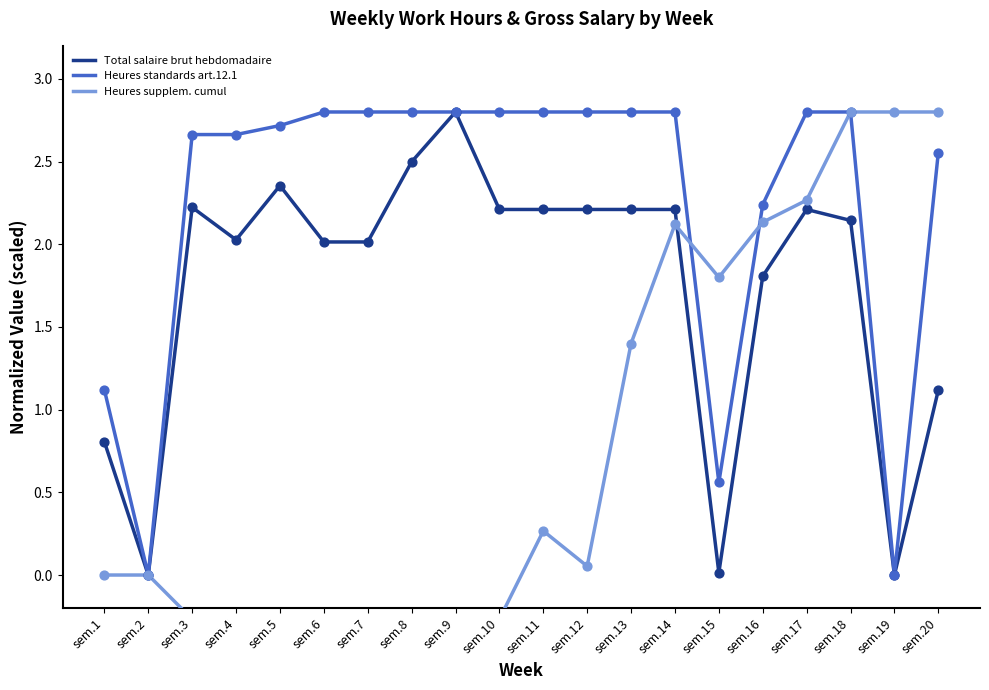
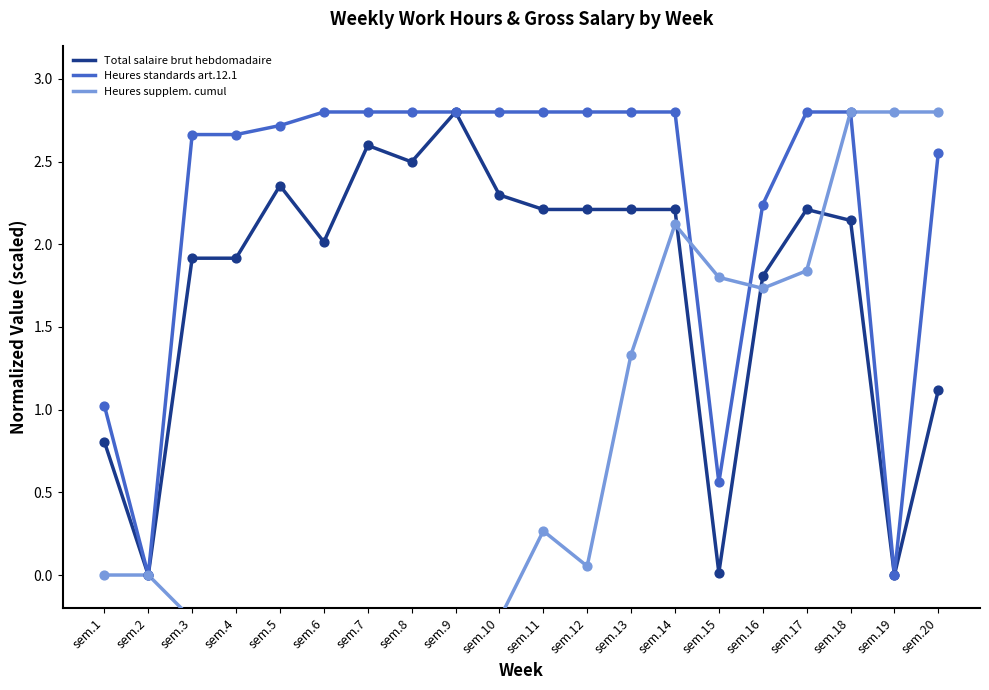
  {
    "Total salaire brut hebdomadaire": {
      "sem.1": 0.81,
-     "sem.3": 2.22,
-     "sem.4": 2.03,
+     "sem.3": 1.92,
+     "sem.4": 1.92,
      "sem.5": 2.35,
      "sem.6": 2.01,
-     "sem.7": 2.01,
+     "sem.7": 2.60,
      "sem.8": 2.50,
-     "sem.10": 2.21,
+     "sem.10": 2.30,
      "sem.11": 2.21,
      "sem.12": 2.21,
      "sem.13": 2.21,
      "sem.14": 2.21,
      "sem.15": 0.01,
      "sem.16": 1.81,
      "sem.17": 2.21,
      "sem.18": 2.14,
      "sem.20": 1.12
    },
    "Heures standards art.12.1": {
-     "sem.1": 1.12,
+     "sem.1": 1.02,
      "sem.3": 2.66,
      "sem.4": 2.66,
      "sem.5": 2.72,
      "sem.6": 2.80,
      "sem.7": 2.80,
      "sem.8": 2.80,
      "sem.10": 2.80,
      "sem.11": 2.80,
      "sem.12": 2.80,
      "sem.13": 2.80,
      "sem.14": 2.80,
      "sem.15": 0.56,
      "sem.16": 2.24,
      "sem.17": 2.80,
      "sem.20": 2.55
    },
    "Heures supplem. cumul": {
      "sem.1": 0.00,
      "sem.11": 0.27,
      "sem.12": 0.05,
-     "sem.13": 1.40,
+     "sem.13": 1.33,
      "sem.14": 2.12,
      "sem.15": 1.80,
-     "sem.16": 2.13,
-     "sem.17": 2.27,
+     "sem.16": 1.73,
+     "sem.17": 1.84,
      "sem.19": 2.80,
      "sem.20": 2.80
    }
  }
